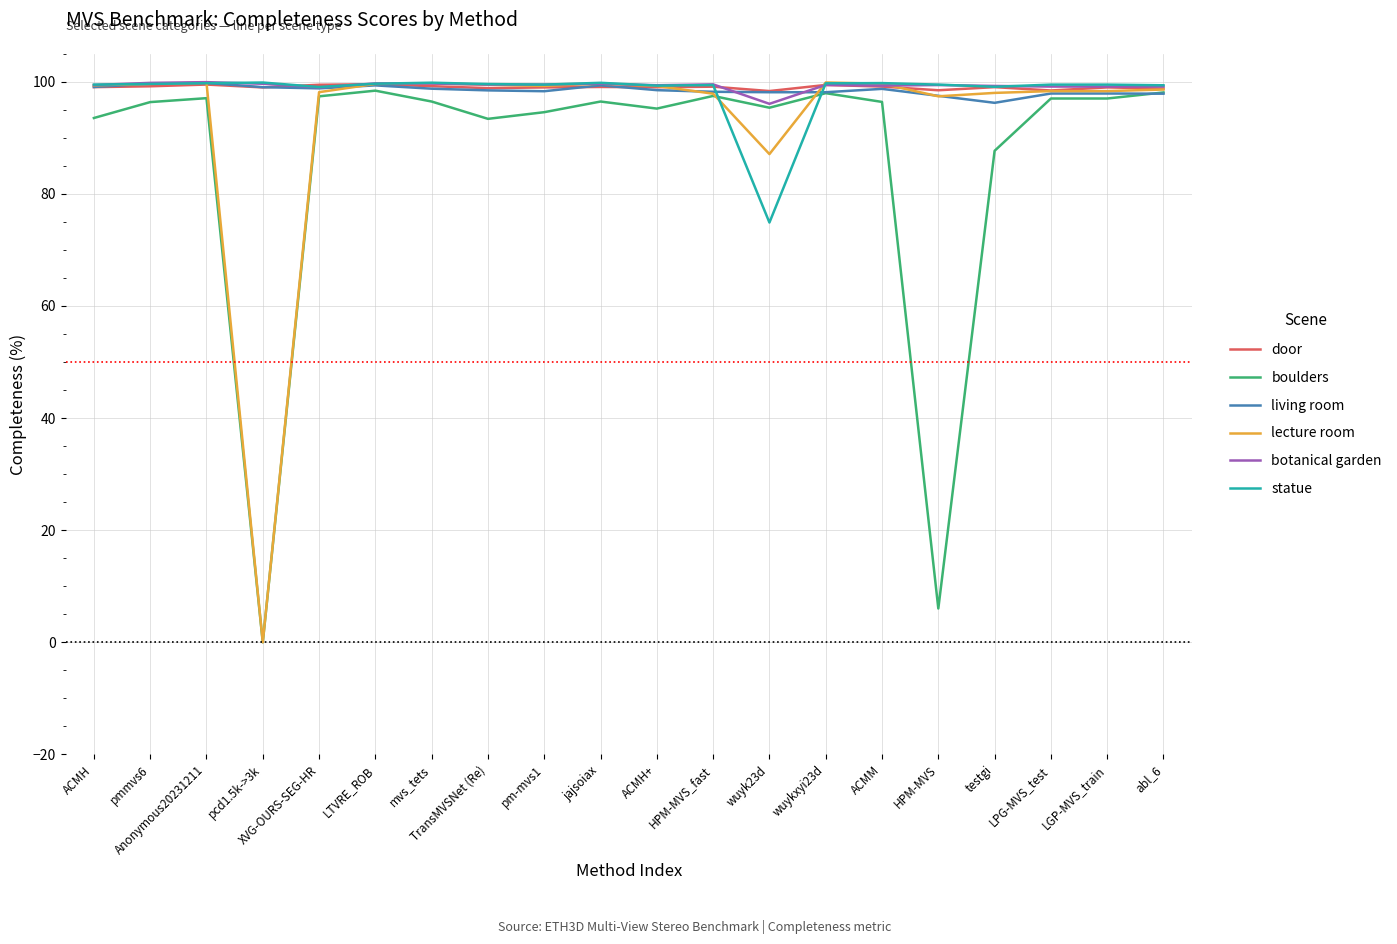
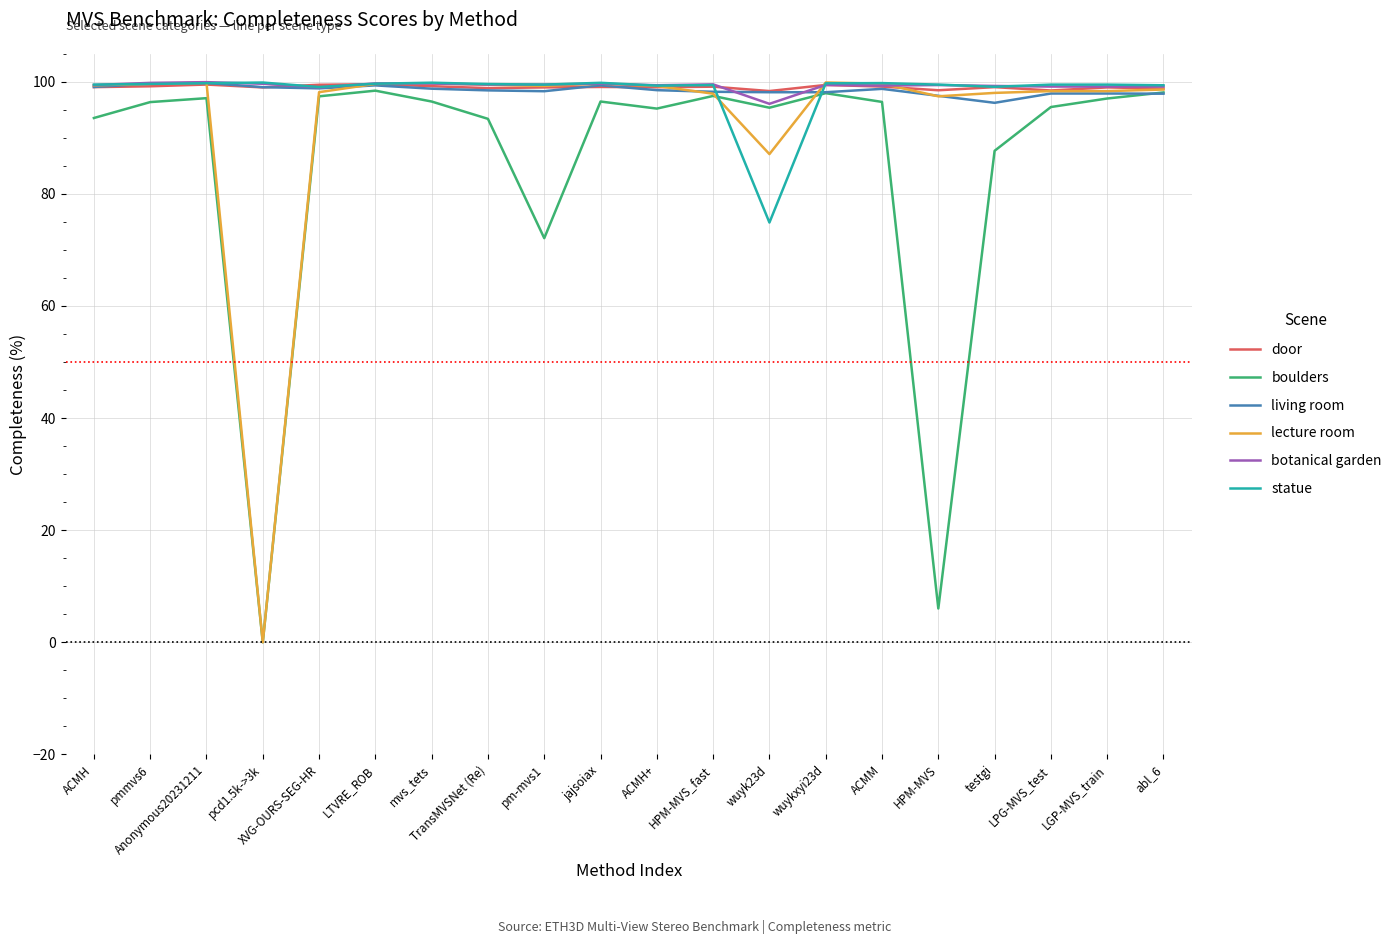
  {
    "door": {
      "HPM-MVS": 98
    },
    "boulders": {
      "ACMH": 94,
      "pmmvs6": 96,
      "Anonymous20231211": 97,
      "XVG-OURS-SEG-HR": 97,
      "LTVRE_ROB": 98,
      "mvs_tets": 96,
      "TransMVSNet (Re)": 93,
-     "pm-mvs1": 95,
+     "pm-mvs1": 72,
      "jajsoiax": 96,
      "ACMH+": 95,
      "wuyk23d": 95,
      "ACMM": 96,
      "HPM-MVS": 6,
      "testgi": 88,
-     "LPG-MVS_test": 97,
+     "LPG-MVS_test": 96,
      "LGP-MVS_train": 97
    },
    "living room": {
      "pm-mvs1": 98,
      "ACMH+": 99,
      "testgi": 96
    },
    "lecture room": {
      "XVG-OURS-SEG-HR": 98,
      "wuyk23d": 87,
      "testgi": 98
    },
    "botanical garden": {
      "wuyk23d": 96
    },
    "statue": {
      "wuyk23d": 75
    }
  }
